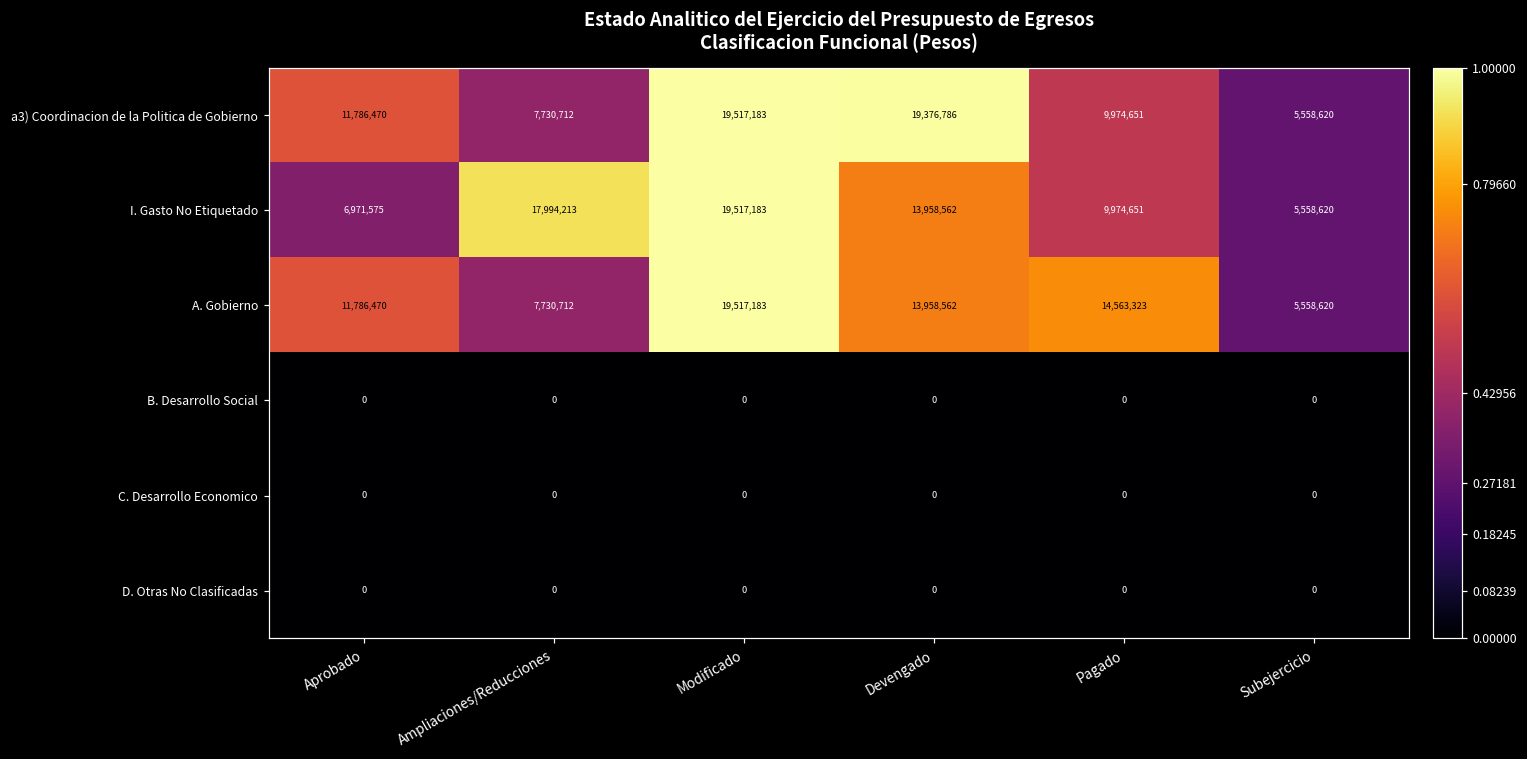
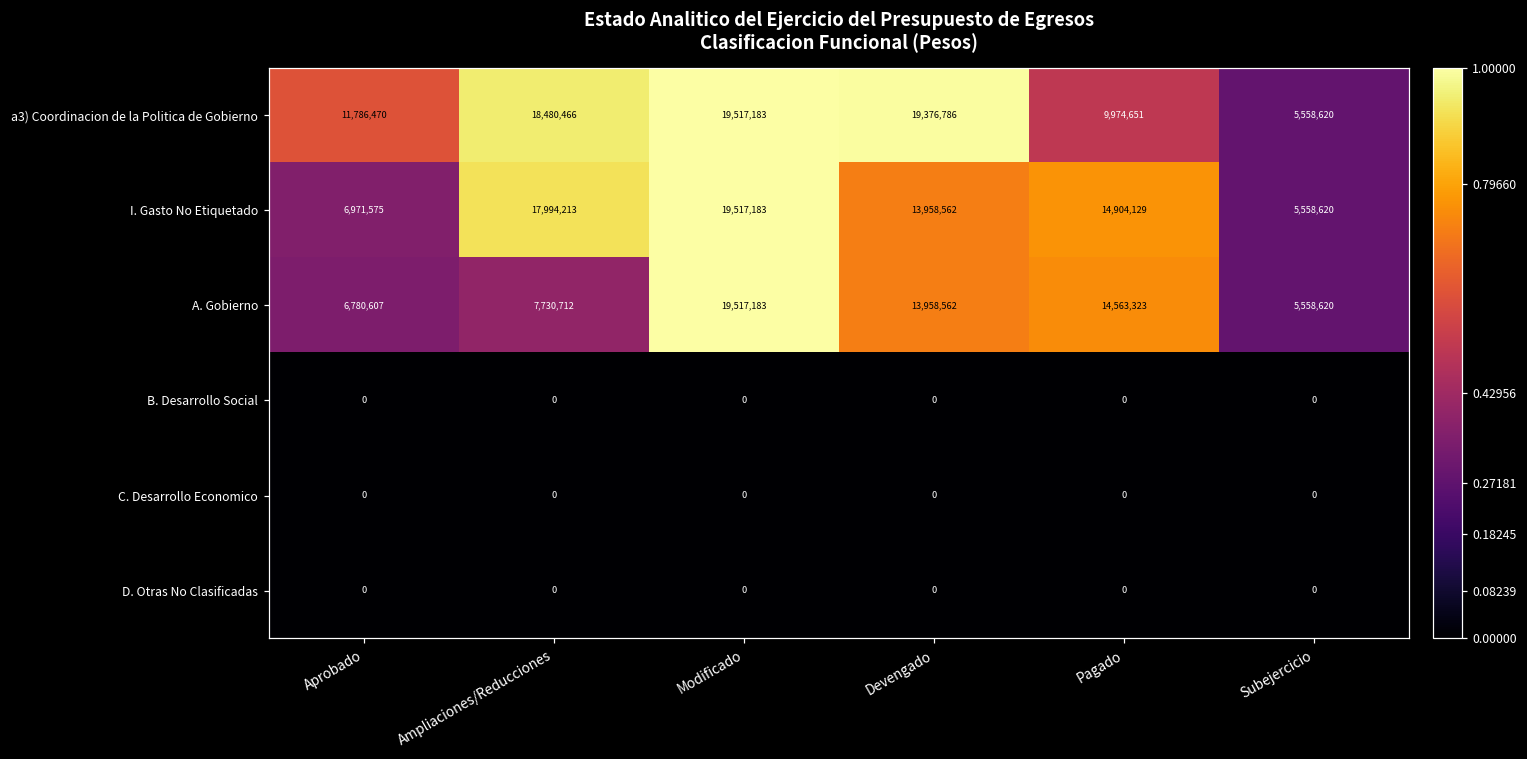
  {
    "a3) Coordinacion de la Politica de Gobierno": {
      "Aprobado": "11,786,470",
-     "Ampliaciones/Reducciones": "7,730,712",
+     "Ampliaciones/Reducciones": "18,480,466",
      "Modificado": "19,517,183",
      "Devengado": "19,376,786",
      "Pagado": "9,974,651",
      "Subejercicio": "5,558,620"
    },
    "I. Gasto No Etiquetado": {
      "Aprobado": "6,971,575",
      "Ampliaciones/Reducciones": "17,994,213",
      "Modificado": "19,517,183",
      "Devengado": "13,958,562",
-     "Pagado": "9,974,651",
+     "Pagado": "14,904,129",
      "Subejercicio": "5,558,620"
    },
    "A. Gobierno": {
-     "Aprobado": "11,786,470",
+     "Aprobado": "6,780,607",
      "Ampliaciones/Reducciones": "7,730,712",
      "Modificado": "19,517,183",
      "Devengado": "13,958,562",
      "Pagado": "14,563,323",
      "Subejercicio": "5,558,620"
    },
    "B. Desarrollo Social": {
      "Aprobado": "0",
      "Ampliaciones/Reducciones": "0",
      "Modificado": "0",
      "Devengado": "0",
      "Pagado": "0",
      "Subejercicio": "0"
    },
    "C. Desarrollo Economico": {
      "Aprobado": "0",
      "Ampliaciones/Reducciones": "0",
      "Modificado": "0",
      "Devengado": "0",
      "Pagado": "0",
      "Subejercicio": "0"
    },
    "D. Otras No Clasificadas": {
      "Aprobado": "0",
      "Ampliaciones/Reducciones": "0",
      "Modificado": "0",
      "Devengado": "0",
      "Pagado": "0",
      "Subejercicio": "0"
    }
  }
